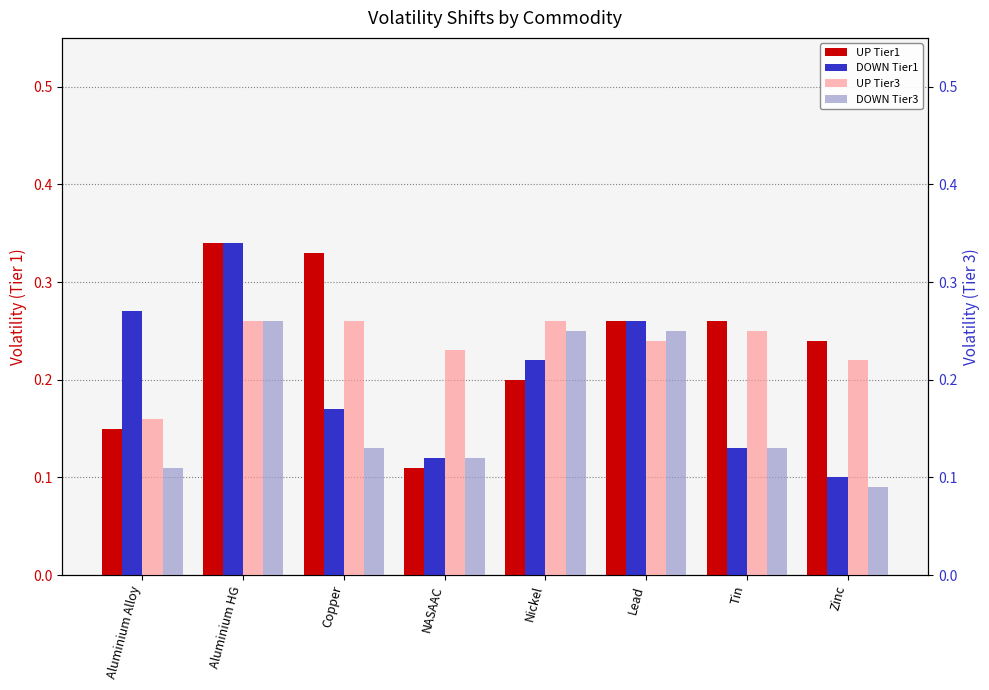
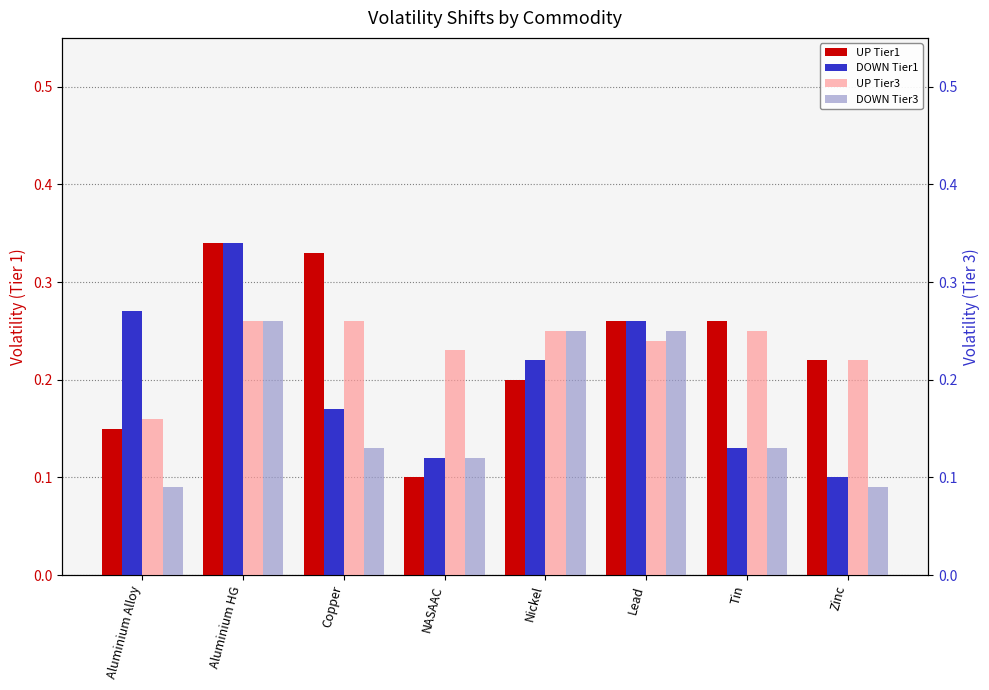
  {
    "UP Tier1": {
      "Aluminium Alloy": 0.15,
      "Aluminium HG": 0.34,
      "Copper": 0.33,
-     "NASAAC": 0.11,
+     "NASAAC": 0.10,
      "Nickel": 0.20,
      "Lead": 0.26,
      "Tin": 0.26,
-     "Zinc": 0.24
+     "Zinc": 0.22
    },
    "DOWN Tier1": {
      "Aluminium Alloy": 0.27,
      "Aluminium HG": 0.34,
      "Copper": 0.17,
      "NASAAC": 0.12,
      "Nickel": 0.22,
      "Lead": 0.26,
      "Tin": 0.13,
      "Zinc": 0.10
    },
    "UP Tier3": {
      "Aluminium Alloy": 0.16,
      "Aluminium HG": 0.26,
      "Copper": 0.26,
      "NASAAC": 0.23,
-     "Nickel": 0.26,
+     "Nickel": 0.25,
      "Lead": 0.24,
      "Tin": 0.25,
      "Zinc": 0.22
    },
    "DOWN Tier3": {
-     "Aluminium Alloy": 0.11,
+     "Aluminium Alloy": 0.09,
      "Aluminium HG": 0.26,
      "Copper": 0.13,
      "NASAAC": 0.12,
      "Nickel": 0.25,
      "Lead": 0.25,
      "Tin": 0.13,
      "Zinc": 0.09
    }
  }
